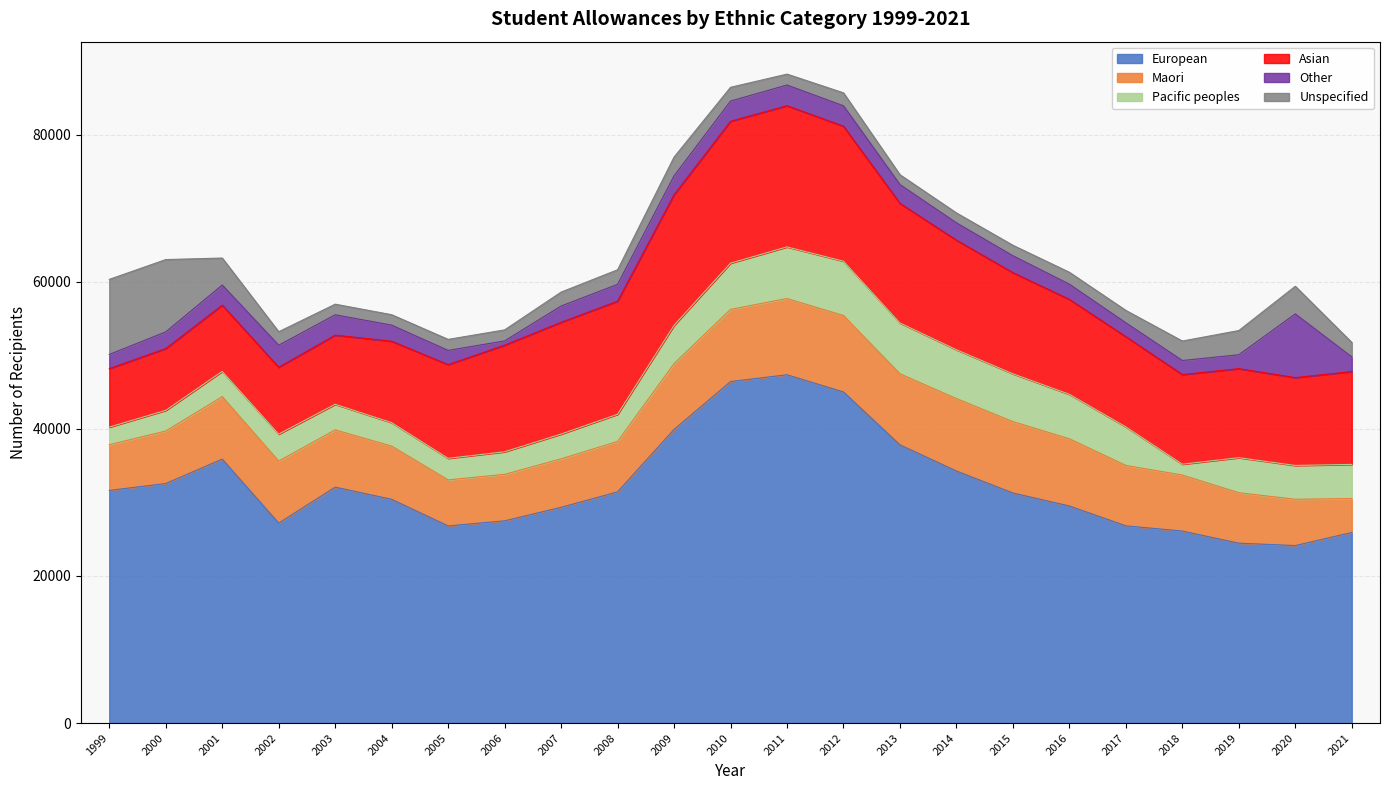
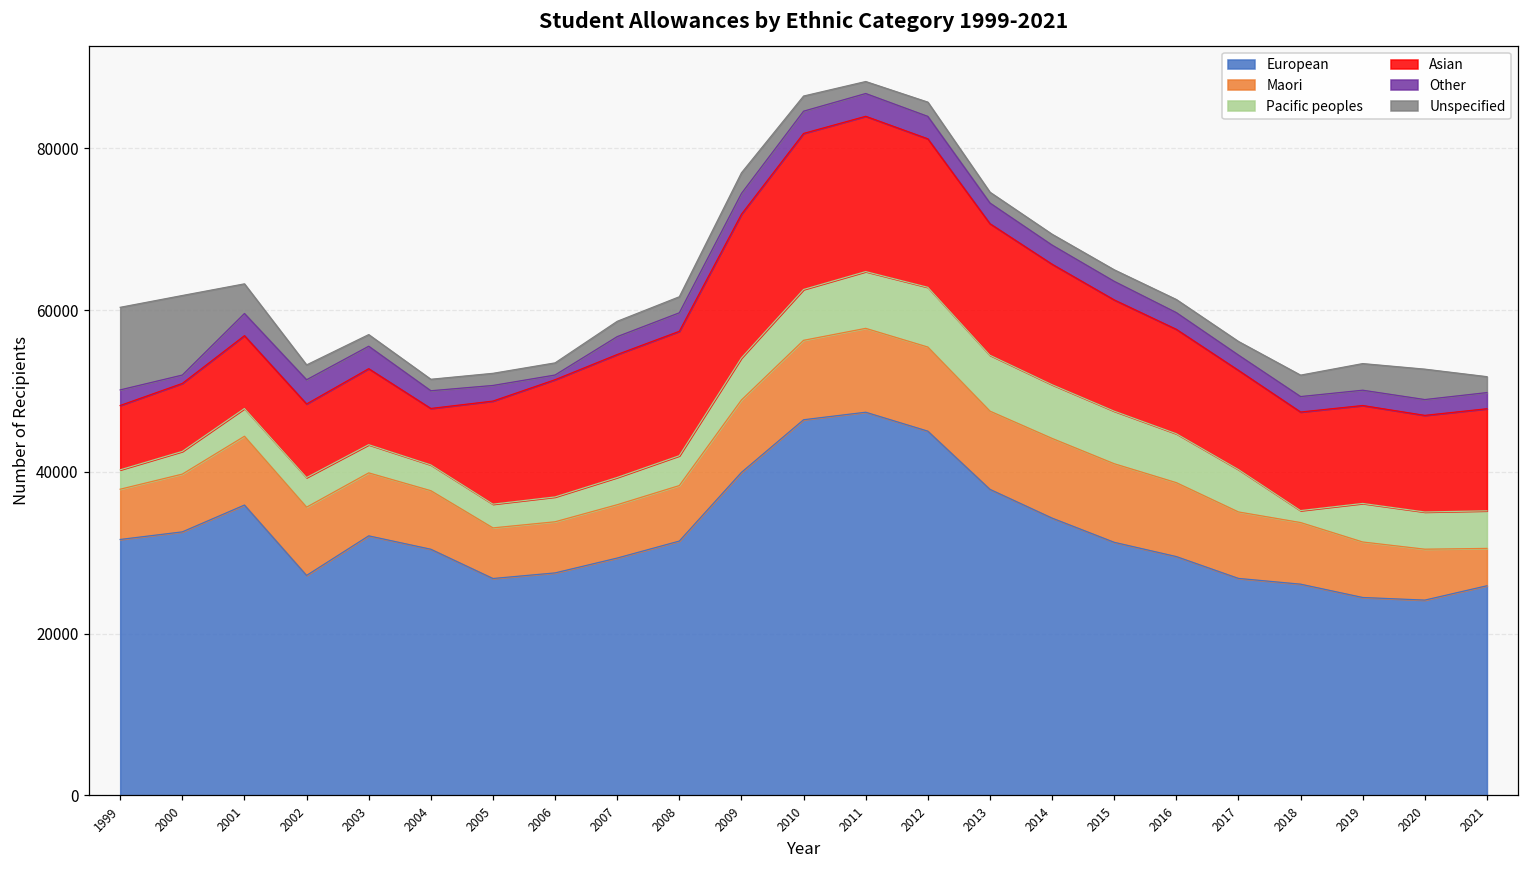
  {
    "European": {
      "1999": 32000,
      "2000": 33000,
      "2001": 36000,
      "2002": 27000,
      "2003": 32000,
      "2004": 30000,
      "2005": 27000,
      "2006": 28000,
      "2007": 29000,
      "2008": 31000,
      "2009": 40000,
      "2010": 46000,
      "2011": 47000,
      "2012": 45000,
      "2013": 38000,
      "2014": 34000,
      "2015": 31000,
      "2016": 30000,
      "2017": 27000,
      "2018": 26000,
      "2019": 24000,
      "2020": 24000,
      "2021": 26000
    },
    "Maori": {
      "1999": 6000,
      "2000": 7000,
      "2001": 9000,
      "2002": 8000,
      "2003": 8000,
      "2004": 7000,
      "2005": 6000,
      "2006": 6000,
      "2007": 7000,
      "2008": 7000,
      "2009": 9000,
      "2010": 10000,
      "2011": 10000,
      "2012": 10000,
      "2013": 10000,
      "2014": 10000,
      "2015": 10000,
      "2016": 9000,
      "2017": 8000,
      "2018": 8000,
      "2019": 7000,
      "2020": 6000,
      "2021": 5000
    },
    "Pacific peoples": {
      "1999": 2000,
      "2000": 3000,
      "2001": 3000,
      "2002": 4000,
      "2003": 3000,
      "2004": 3000,
      "2005": 3000,
      "2006": 3000,
      "2007": 3000,
      "2008": 4000,
      "2009": 5000,
      "2010": 6000,
      "2011": 7000,
      "2012": 7000,
      "2013": 7000,
      "2014": 7000,
      "2015": 6000,
      "2016": 6000,
      "2017": 5000,
      "2018": 1000,
      "2019": 5000,
      "2020": 5000,
      "2021": 5000
    },
    "Asian": {
      "1999": 8000,
      "2000": 8000,
      "2001": 9000,
      "2002": 9000,
      "2003": 9000,
-     "2004": 11000,
+     "2004": 7000,
      "2005": 13000,
      "2006": 14000,
      "2007": 15000,
      "2008": 15000,
      "2009": 18000,
      "2010": 19000,
      "2011": 19000,
      "2012": 18000,
      "2013": 16000,
      "2014": 15000,
      "2015": 14000,
      "2016": 13000,
      "2017": 12000,
      "2018": 12000,
      "2019": 12000,
      "2020": 12000,
      "2021": 13000
    },
    "Other": {
      "1999": 2000,
-     "2000": 2000,
+     "2000": 1000,
      "2001": 3000,
      "2002": 3000,
      "2003": 3000,
      "2004": 2000,
      "2005": 2000,
      "2006": 1000,
      "2007": 2000,
      "2008": 2000,
      "2009": 3000,
      "2010": 3000,
      "2011": 3000,
      "2012": 3000,
      "2013": 3000,
      "2014": 2000,
      "2015": 2000,
      "2016": 2000,
      "2017": 2000,
      "2018": 2000,
      "2019": 2000,
-     "2020": 9000,
+     "2020": 2000,
      "2021": 2000
    },
    "Unspecified": {
      "1999": 10000,
      "2000": 10000,
      "2001": 4000,
      "2002": 2000,
      "2003": 1000,
      "2004": 1000,
      "2005": 2000,
      "2006": 2000,
      "2007": 2000,
      "2008": 2000,
      "2009": 3000,
      "2010": 2000,
      "2011": 1000,
      "2012": 2000,
      "2013": 1000,
      "2014": 1000,
      "2015": 1000,
      "2016": 2000,
      "2017": 2000,
      "2018": 3000,
      "2019": 3000,
      "2020": 4000,
      "2021": 2000
    }
  }
